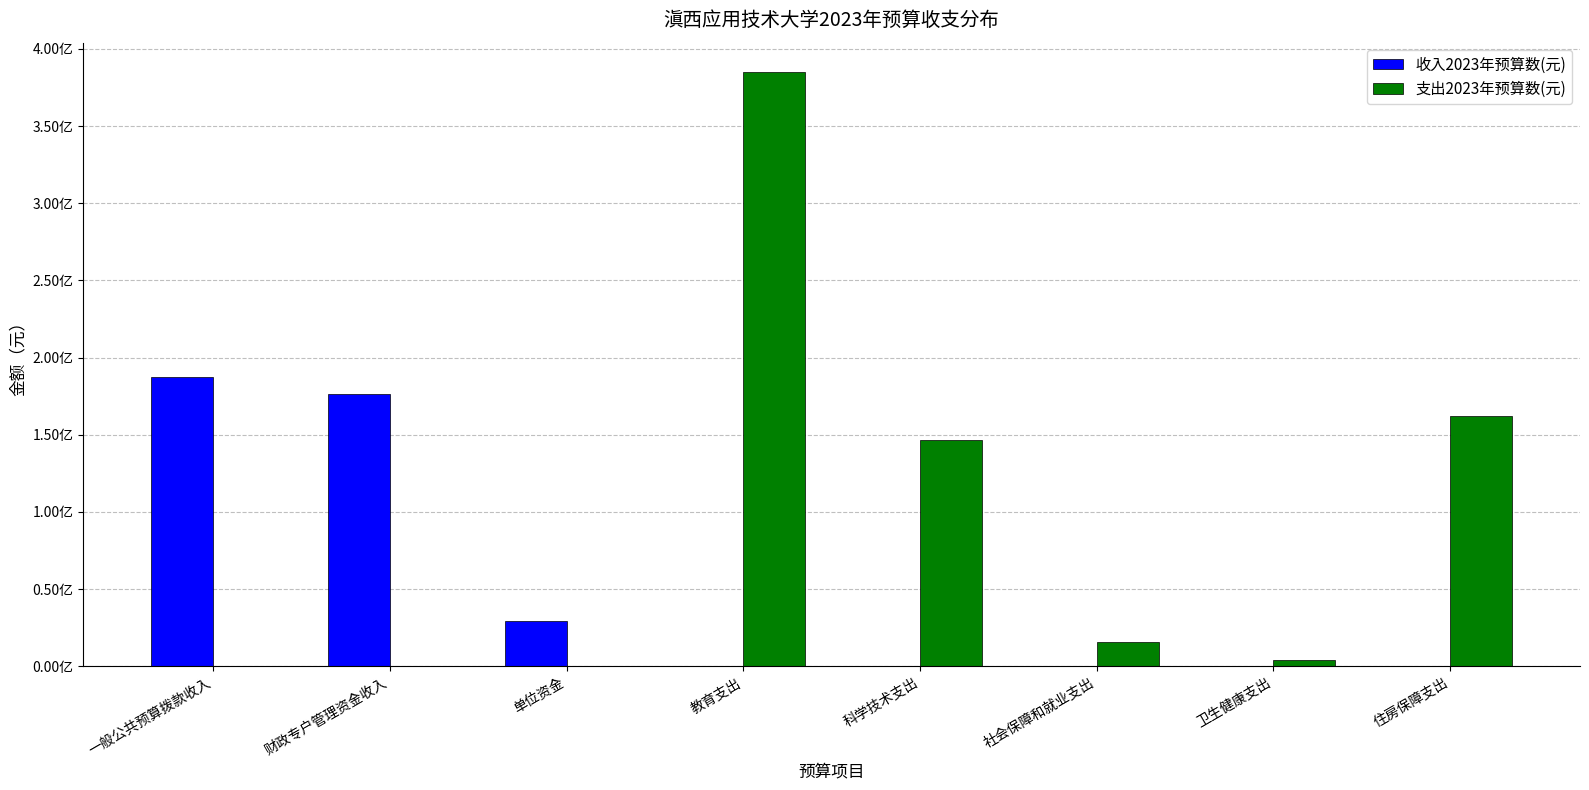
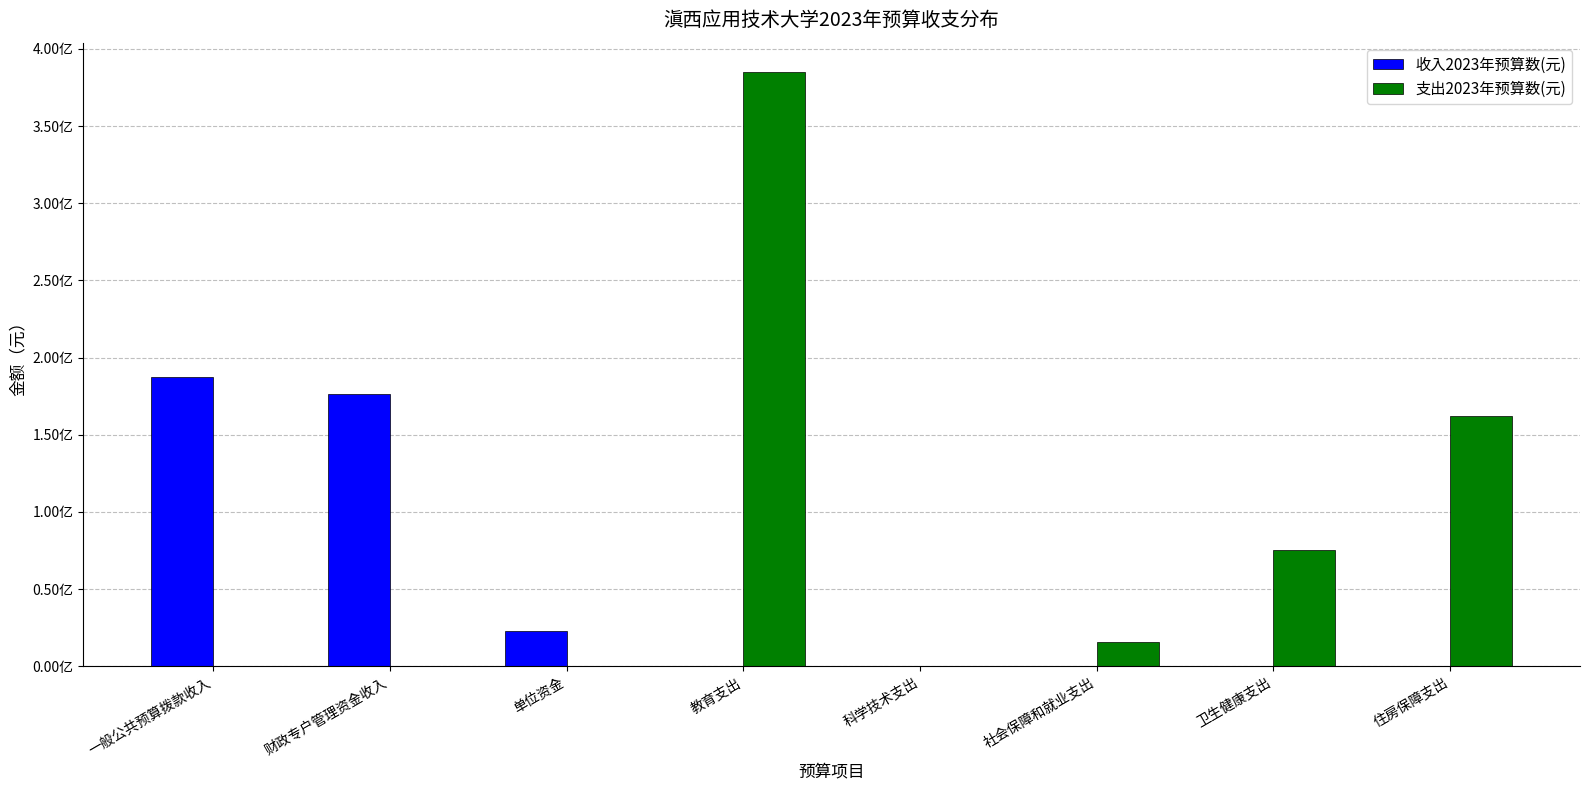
  {
    "收入2023年预算数(元)": {
      "一般公共预算拨款收入": "1.87亿",
      "财政专户管理资金收入": "1.76亿",
-     "单位资金": "0.29亿",
+     "单位资金": "0.23亿",
      "教育支出": "0.00亿",
      "科学技术支出": "0.00亿",
      "社会保障和就业支出": "0.00亿",
      "卫生健康支出": "0.00亿",
      "住房保障支出": "0.00亿"
    },
    "支出2023年预算数(元)": {
      "一般公共预算拨款收入": "0.00亿",
      "财政专户管理资金收入": "0.00亿",
      "单位资金": "0.00亿",
      "教育支出": "3.85亿",
-     "科学技术支出": "1.47亿",
+     "科学技术支出": "0.00亿",
      "社会保障和就业支出": "0.15亿",
-     "卫生健康支出": "0.04亿",
+     "卫生健康支出": "0.75亿",
      "住房保障支出": "1.62亿"
    }
  }
